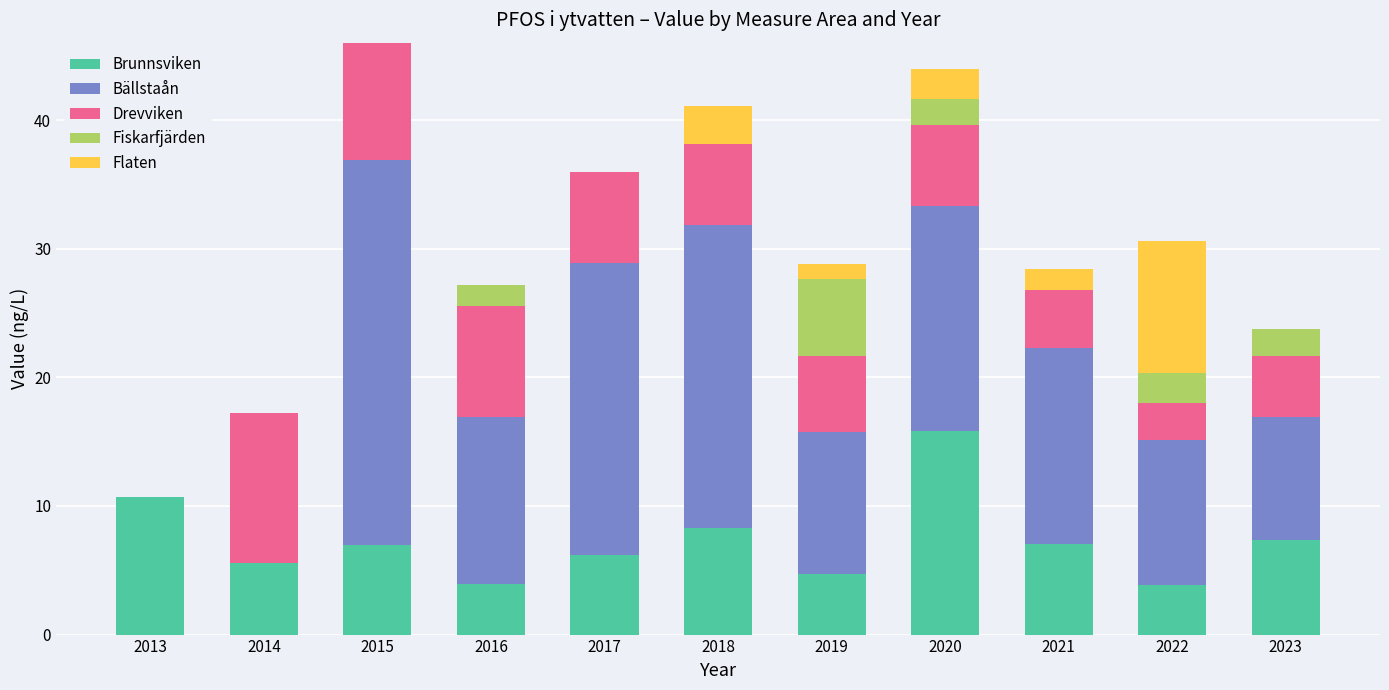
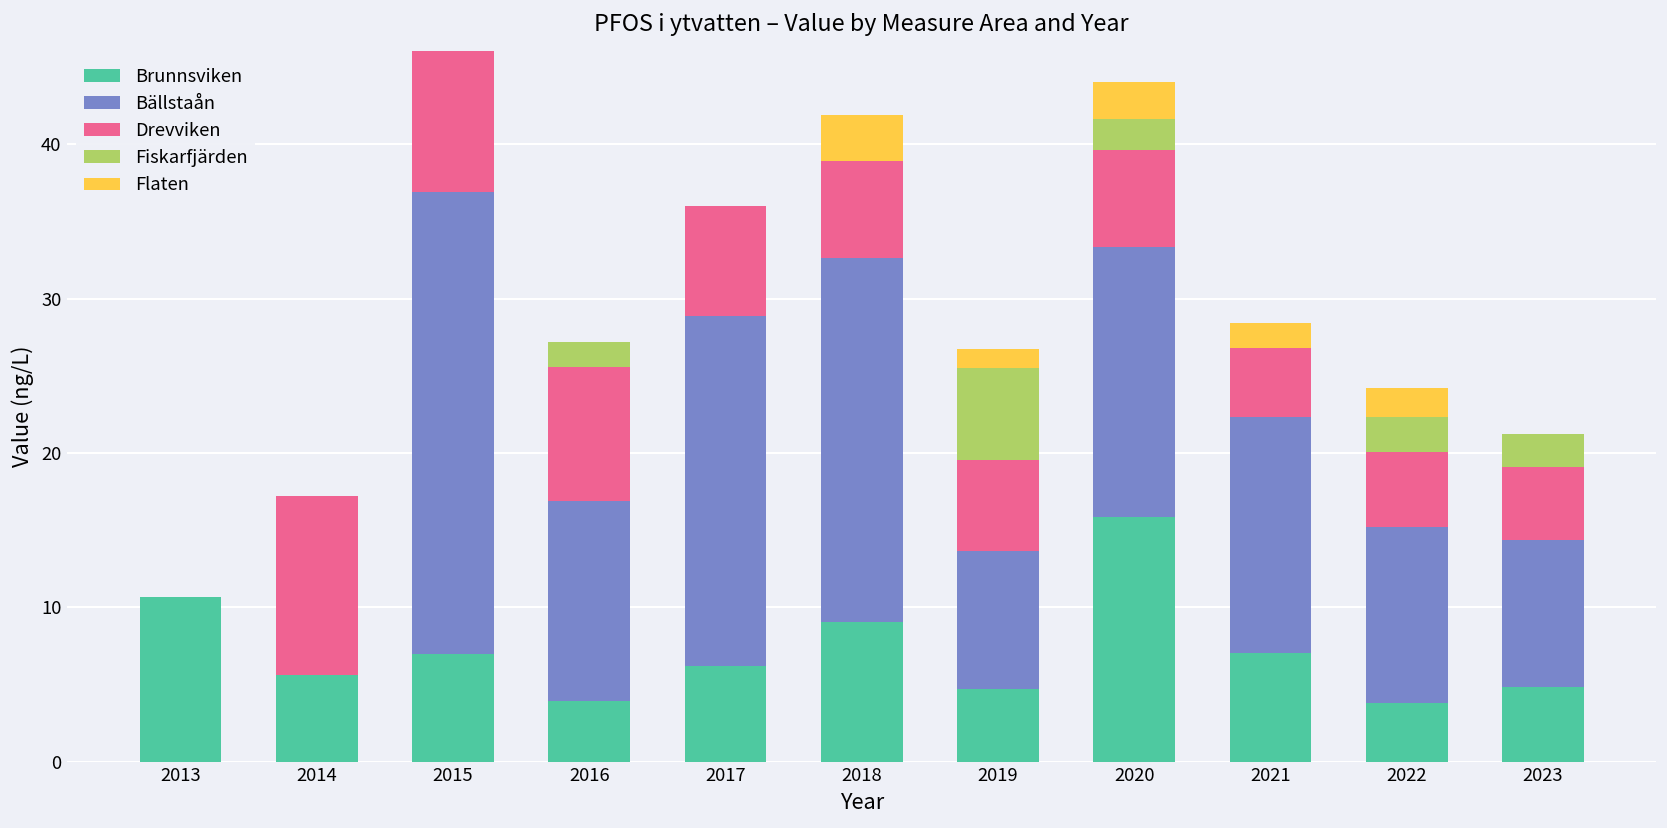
  {
    "Brunnsviken": {
      "2013": 10.7,
      "2014": 5.6,
      "2015": 6.9,
      "2016": 3.9,
      "2017": 6.2,
-     "2018": 8.3,
+     "2018": 9.1,
      "2019": 4.7,
      "2020": 15.9,
      "2021": 7.0,
      "2022": 3.8,
-     "2023": 7.4
+     "2023": 4.8
    },
    "Bällstaån": {
      "2013": 0.0,
      "2014": 0.0,
      "2015": 30.0,
      "2016": 13.0,
      "2017": 22.7,
      "2018": 23.5,
-     "2019": 11.0,
+     "2019": 8.9,
      "2020": 17.4,
      "2021": 15.3,
      "2022": 11.4,
      "2023": 9.5
    },
    "Drevviken": {
      "2013": 0.0,
      "2014": 11.6,
      "2015": 9.1,
      "2016": 8.7,
      "2017": 7.1,
      "2018": 6.3,
      "2019": 5.9,
      "2020": 6.3,
      "2021": 4.5,
-     "2022": 2.9,
+     "2022": 4.9,
      "2023": 4.7
    },
    "Fiskarfjärden": {
      "2013": 0.0,
      "2014": 0.0,
      "2015": 0.0,
      "2016": 1.6,
      "2017": 0.0,
      "2018": 0.0,
      "2019": 6.0,
      "2020": 2.0,
      "2021": 0.0,
      "2022": 2.3,
      "2023": 2.1
    },
    "Flaten": {
      "2013": 0.0,
      "2014": 0.0,
      "2015": 0.0,
      "2016": 0.0,
      "2017": 0.0,
      "2018": 3.0,
      "2019": 1.2,
      "2020": 2.4,
      "2021": 1.7,
-     "2022": 10.2,
+     "2022": 1.9,
      "2023": 0.0
    }
  }
